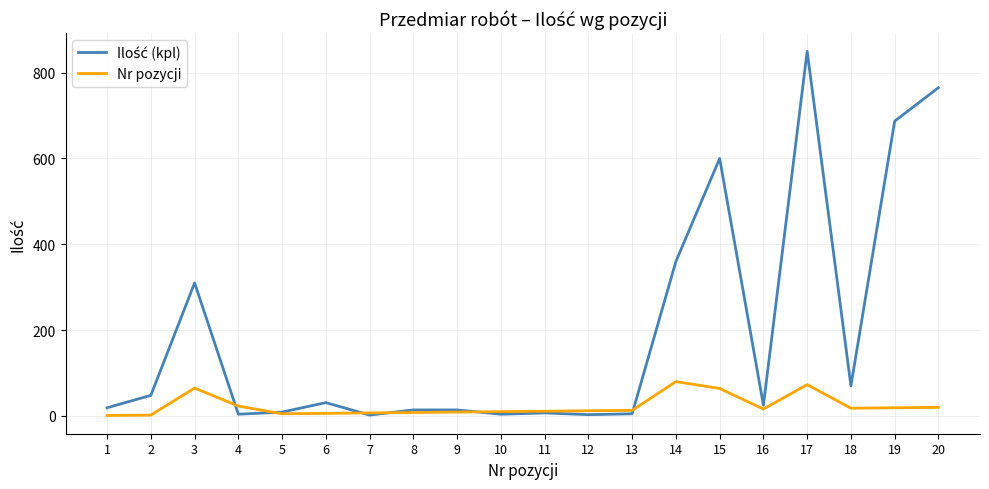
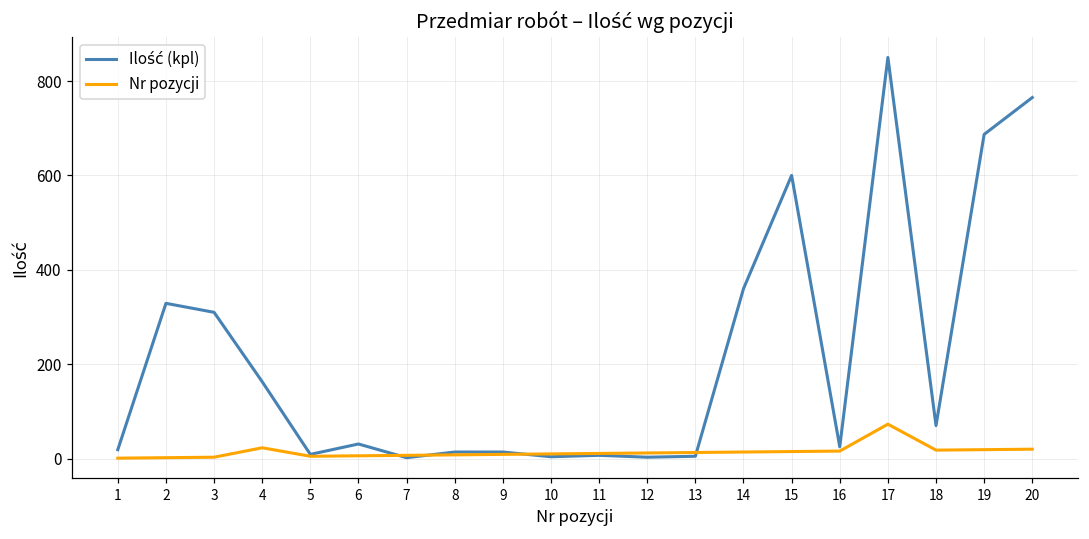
  {
    "Ilość (kpl)": {
      "1": 20,
-     "2": 50,
+     "2": 330,
      "3": 310,
-     "4": 0,
+     "4": 160,
      "6": 30,
      "8": 10,
      "10": 0,
      "12": 0,
      "13": 10,
      "14": 360,
      "15": 600,
      "16": 30,
      "17": 850,
      "18": 70,
      "19": 690,
      "20": 770
    },
    "Nr pozycji": {
      "1": 0,
      "2": 0,
-     "3": 70,
+     "3": 0,
      "4": 20,
      "6": 10,
      "8": 10,
      "10": 10,
      "12": 10,
      "13": 10,
-     "14": 80,
-     "15": 60,
+     "14": 10,
+     "15": 20,
      "16": 20,
      "17": 70,
      "18": 20,
      "19": 20,
      "20": 20
    }
  }
